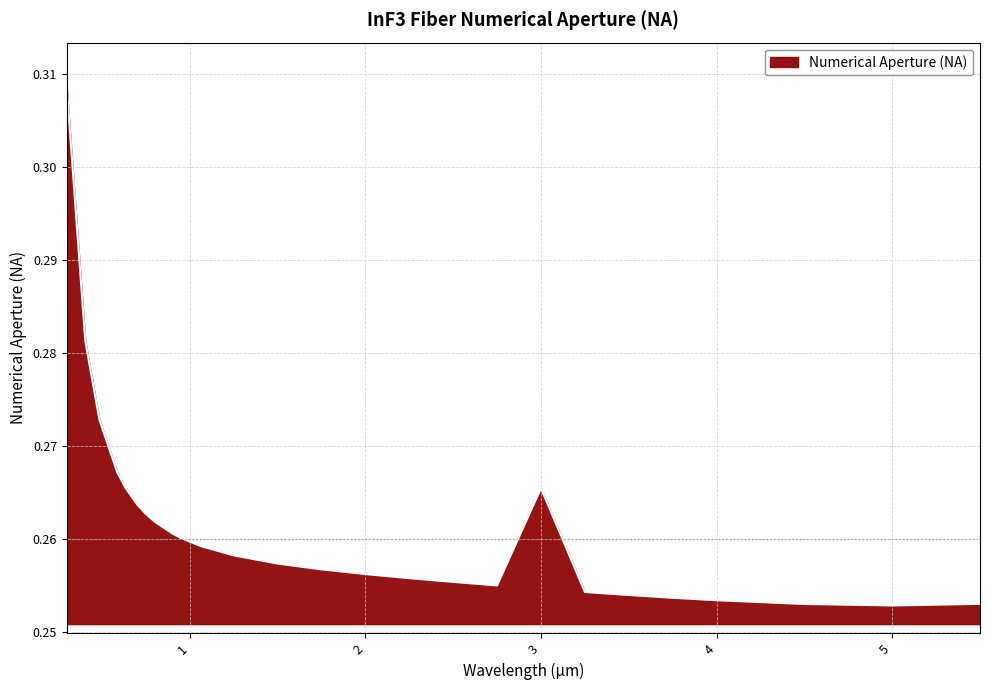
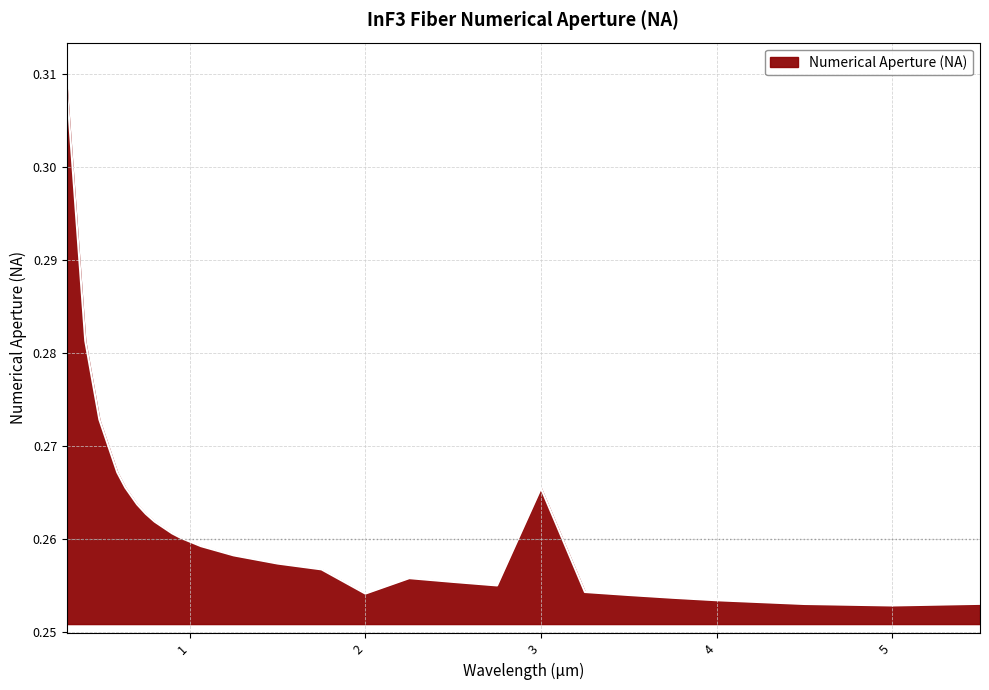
  {
-   "2": 0.256,
+   "2": 0.254,
    "3": 0.265,
    "4": 0.253,
    "5": 0.253
  }
